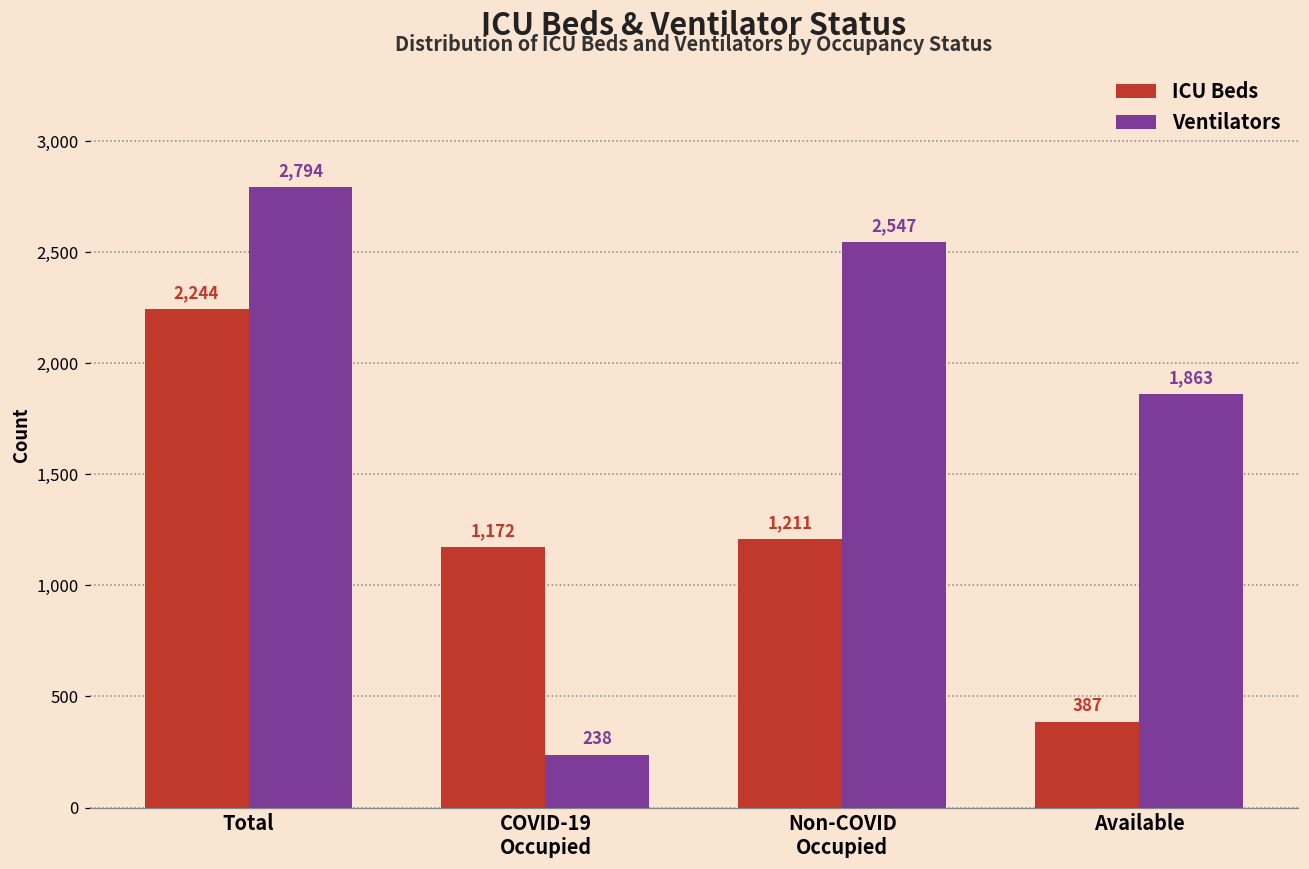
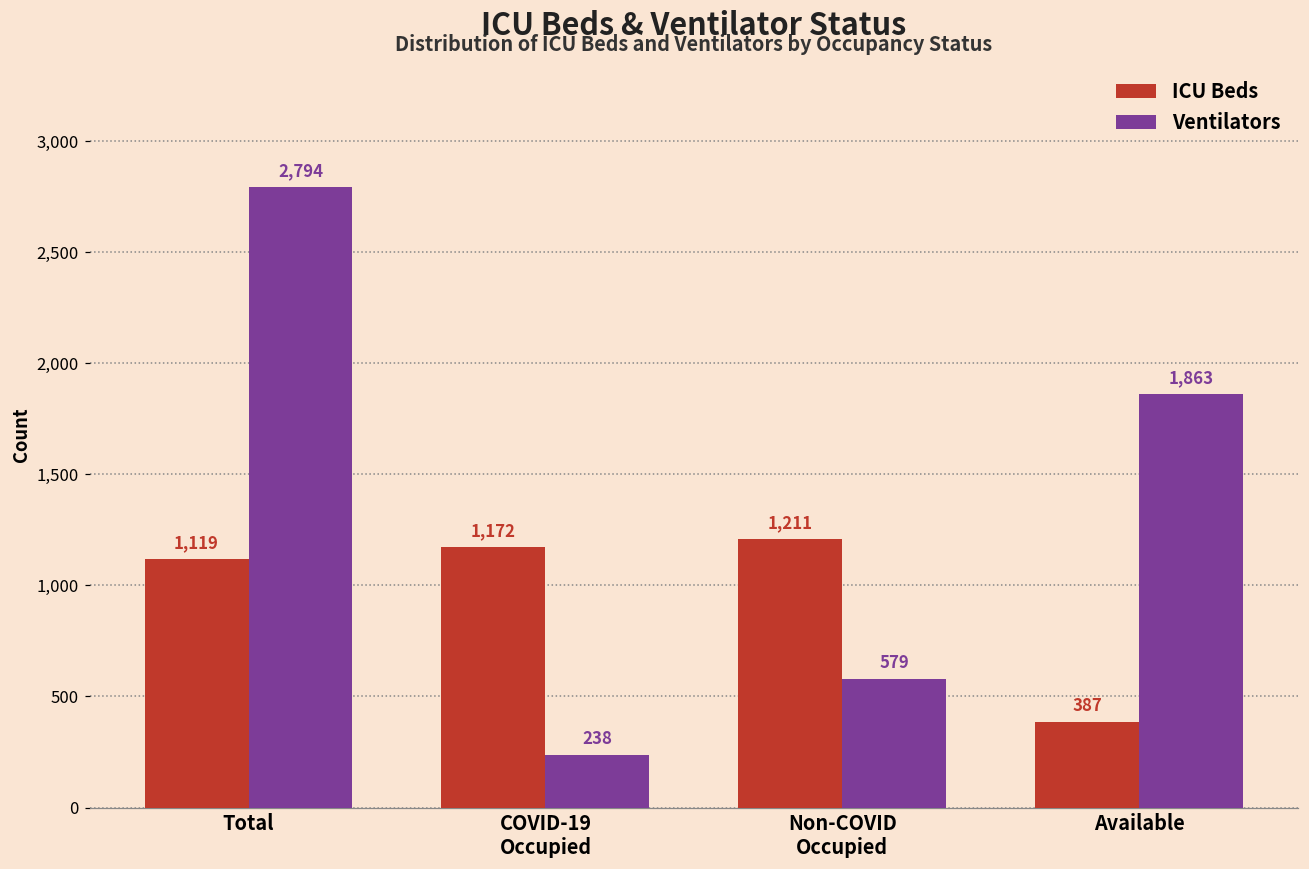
  {
    "ICU Beds": {
-     "Total": "2,244",
+     "Total": "1,119",
      "COVID-19 Occupied": "1,172",
      "Non-COVID Occupied": "1,211",
      "Available": "387"
    },
    "Ventilators": {
      "Total": "2,794",
      "COVID-19 Occupied": "238",
-     "Non-COVID Occupied": "2,547",
+     "Non-COVID Occupied": "579",
      "Available": "1,863"
    }
  }
